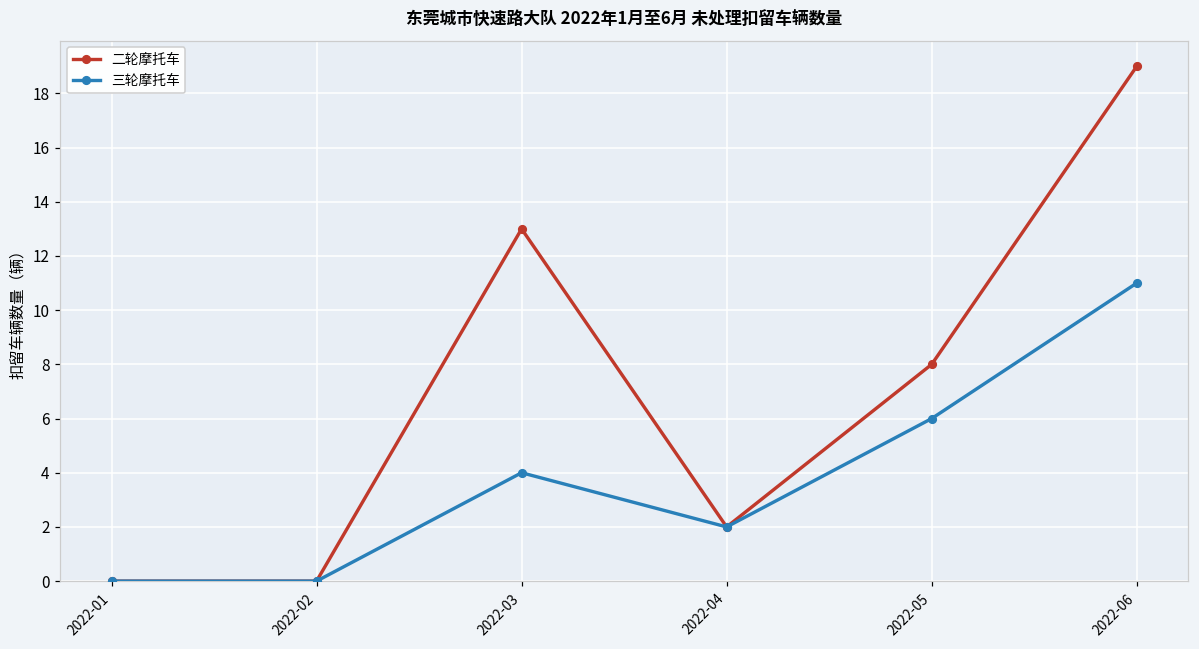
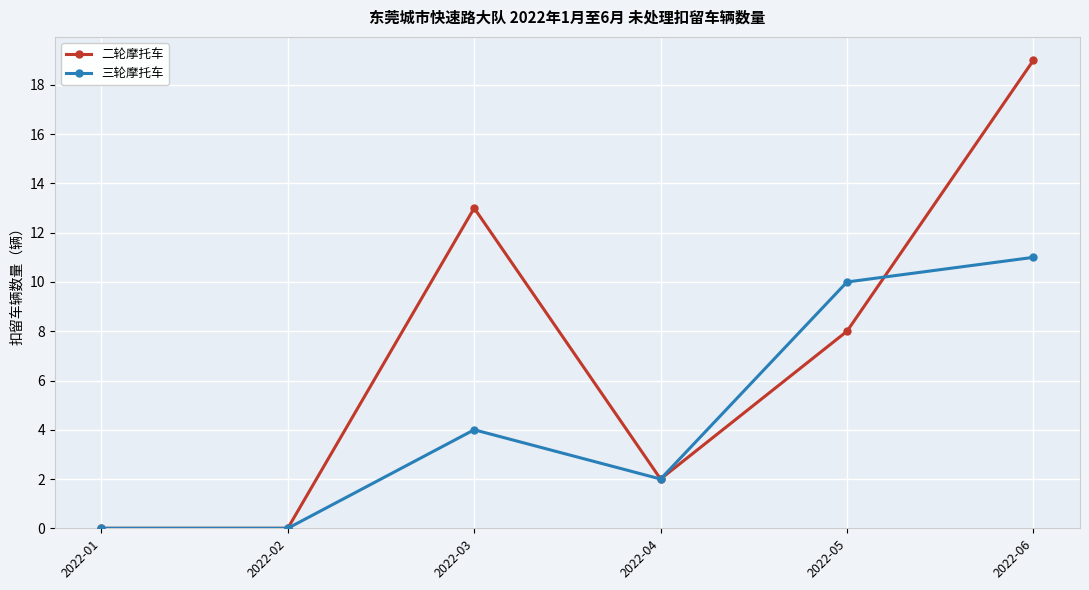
  {
    "二轮摩托车": {
      "2022-03": 13,
      "2022-05": 8,
      "2022-06": 19
    },
    "三轮摩托车": {
      "2022-03": 4,
-     "2022-05": 6,
+     "2022-05": 10,
      "2022-06": 11
    }
  }
